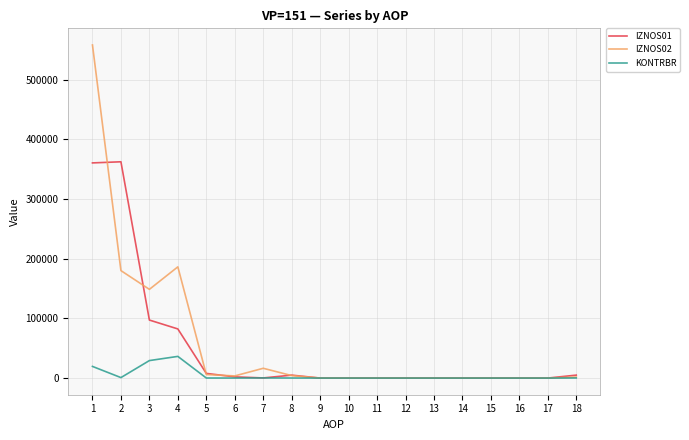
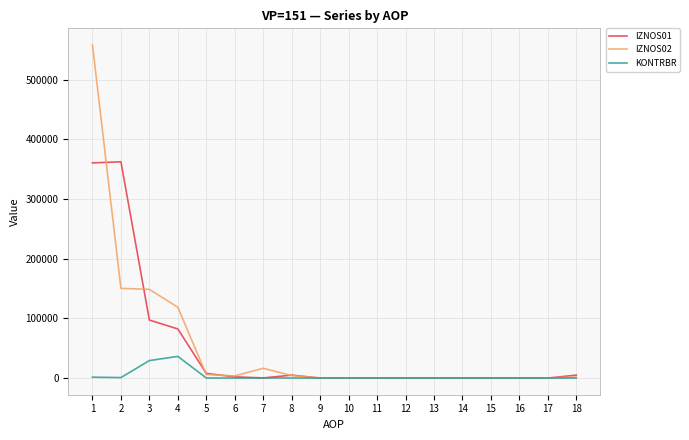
  {
    "IZNOS01": {
      "1": 360000,
      "2": 360000,
      "3": 100000,
      "4": 80000
    },
    "IZNOS02": {
      "1": 560000,
-     "2": 180000,
+     "2": 150000,
      "3": 150000,
-     "4": 190000,
+     "4": 120000,
      "7": 20000
    },
    "KONTRBR": {
-     "1": 20000,
+     "1": 0,
      "2": 0,
      "3": 30000,
      "4": 40000,
      "5": 0
    }
  }
